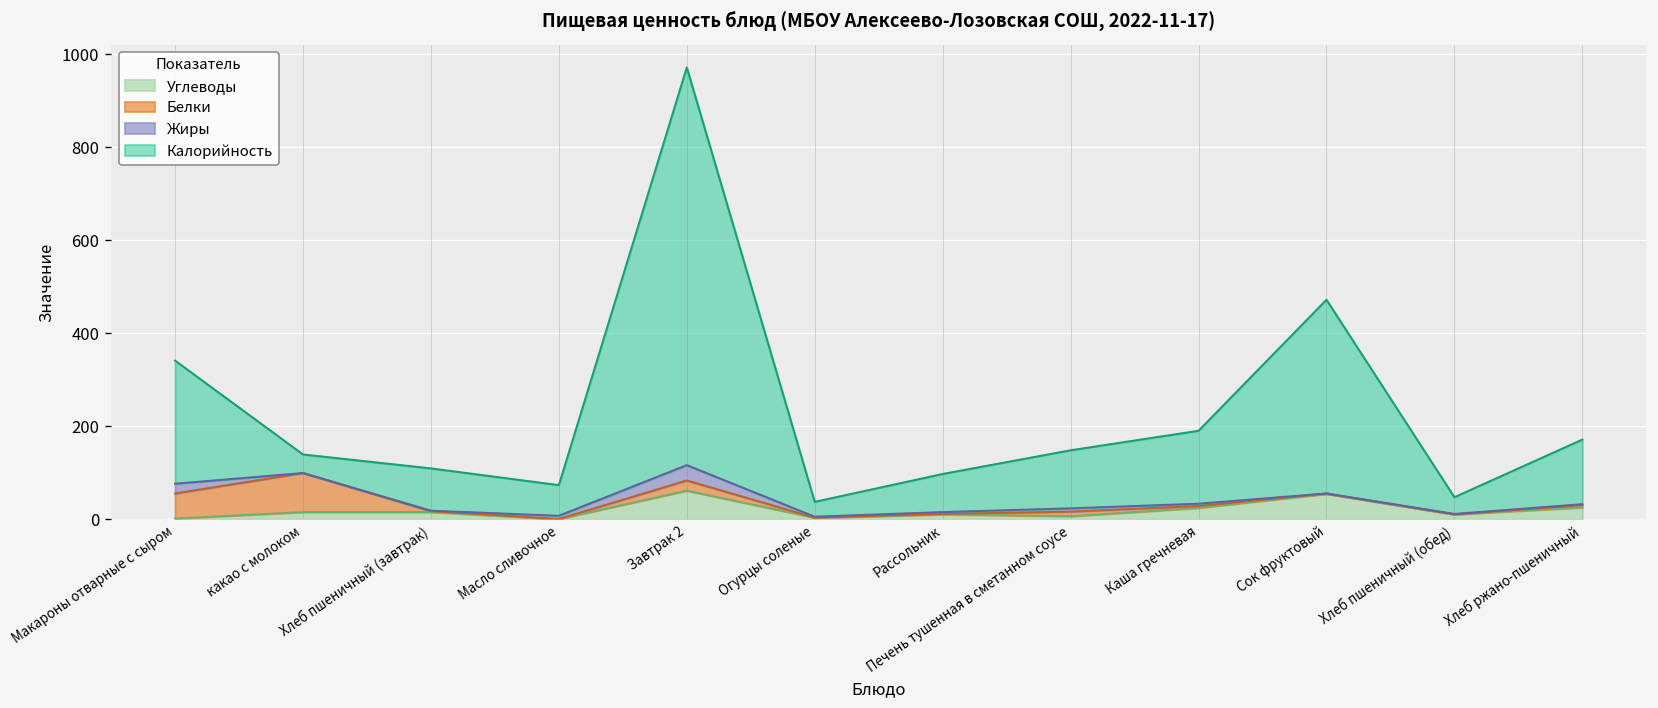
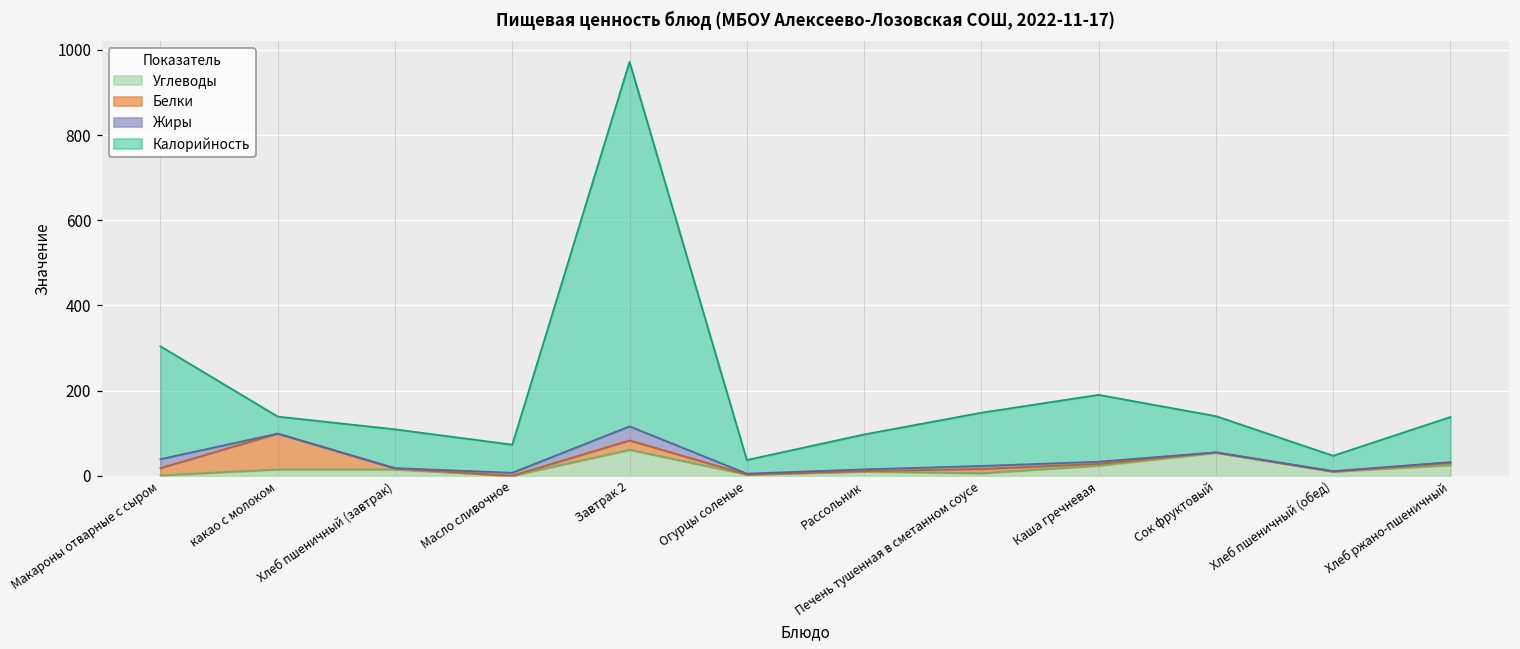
  {
    "Углеводы": {
      "Макароны отварные с сыром": 0,
      "какао с молоком": 20,
      "Завтрак 2": 60,
      "Печень тушенная в сметанном соусе": 10
    },
    "Белки": {
-     "Макароны отварные с сыром": 50,
+     "Макароны отварные с сыром": 20,
      "Завтрак 2": 20,
      "Печень тушенная в сметанном соусе": 10
    },
    "Жиры": {
      "Макароны отварные с сыром": 20,
      "Масло сливочное": 10,
      "Завтрак 2": 30,
      "Печень тушенная в сметанном соусе": 10
    },
    "Калорийность": {
      "Макароны отварные с сыром": 270,
      "какао с молоком": 40,
      "Хлеб пшеничный (завтрак)": 90,
      "Масло сливочное": 70,
      "Завтрак 2": 860,
      "Огурцы соленые": 30,
      "Рассольник": 80,
      "Печень тушенная в сметанном соусе": 130,
      "Каша гречневая": 160,
-     "Сок фруктовый": 420,
+     "Сок фруктовый": 90,
      "Хлеб пшеничный (обед)": 40,
-     "Хлеб ржано-пшеничный": 140
+     "Хлеб ржано-пшеничный": 110
    }
  }
